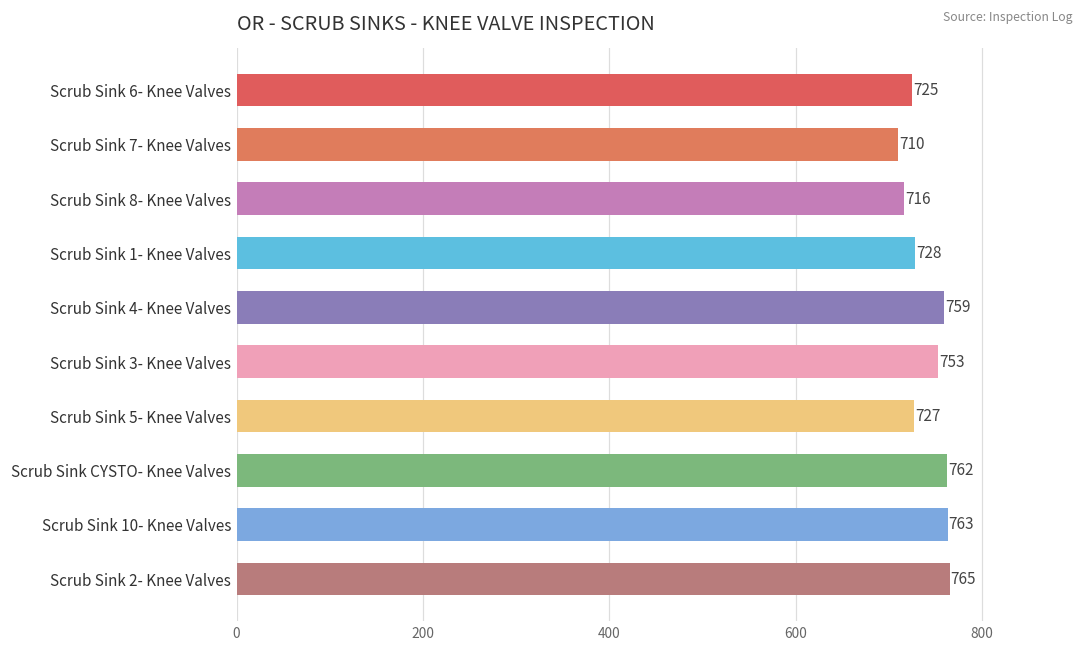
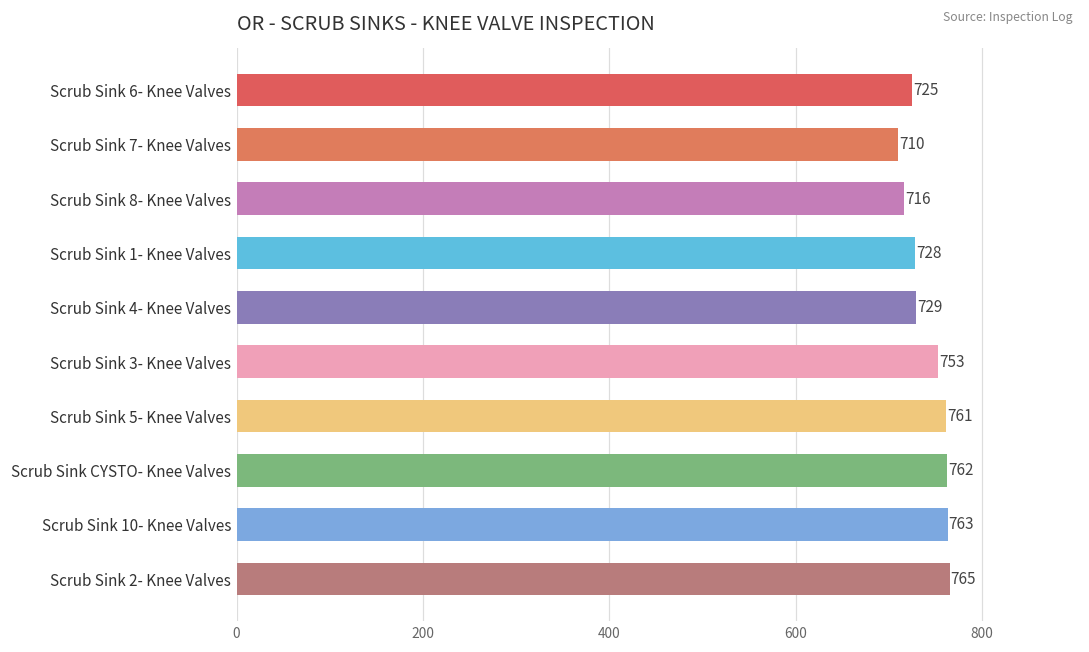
  {
    "Scrub Sink 6- Knee Valves": 725,
    "Scrub Sink 7- Knee Valves": 710,
    "Scrub Sink 8- Knee Valves": 716,
    "Scrub Sink 1- Knee Valves": 728,
-   "Scrub Sink 4- Knee Valves": 759,
+   "Scrub Sink 4- Knee Valves": 729,
    "Scrub Sink 3- Knee Valves": 753,
-   "Scrub Sink 5- Knee Valves": 727,
+   "Scrub Sink 5- Knee Valves": 761,
    "Scrub Sink CYSTO- Knee Valves": 762,
    "Scrub Sink 10- Knee Valves": 763,
    "Scrub Sink 2- Knee Valves": 765
  }
